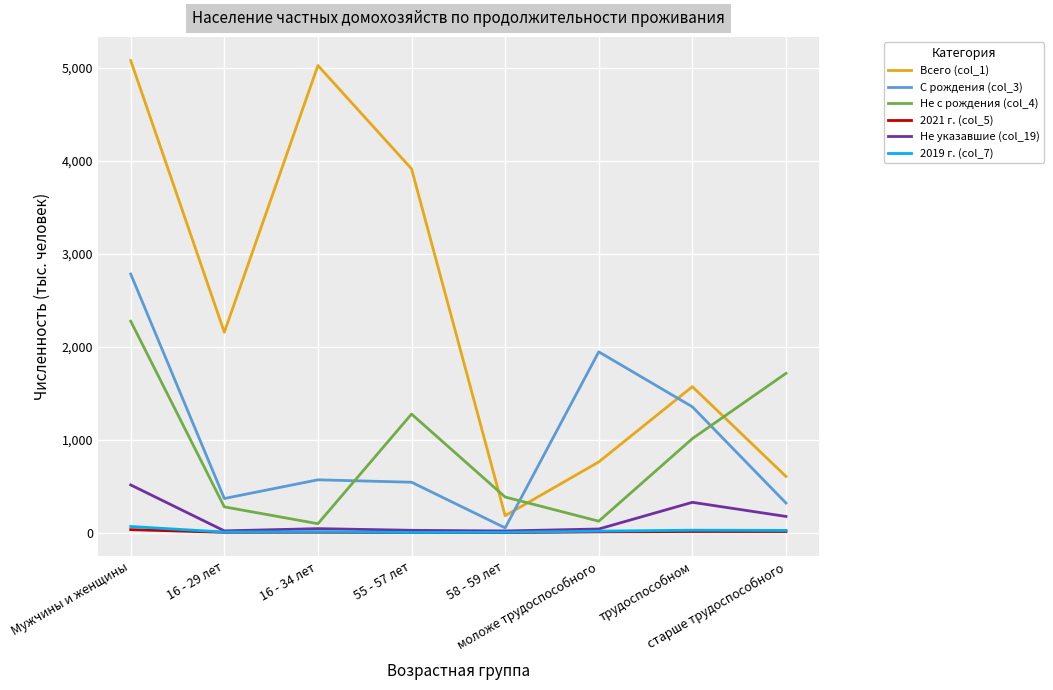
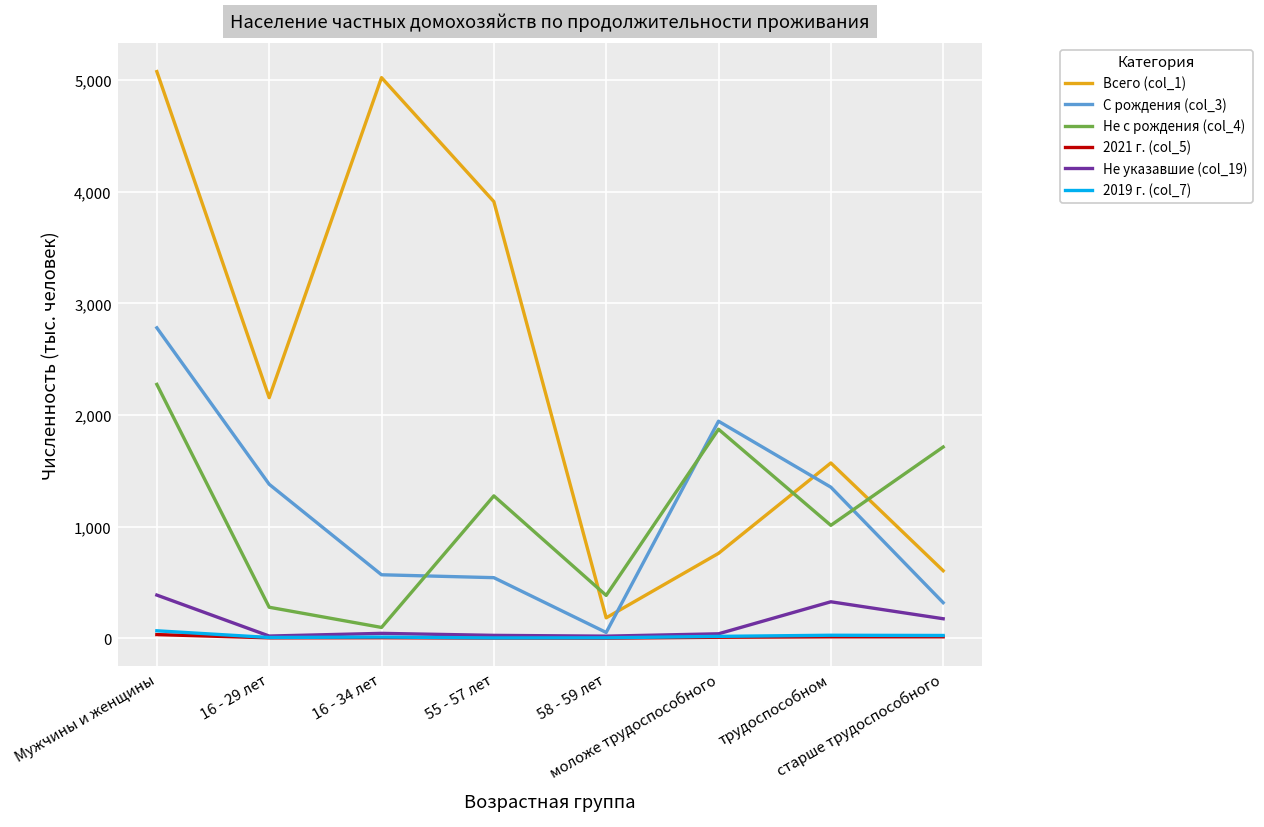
  {
    "Всего (col_1)": {
      "Мужчины и женщины": "5,100",
      "16 - 29 лет": "2,200",
      "16 - 34 лет": "5,000",
      "55 - 57 лет": "3,900",
      "58 - 59 лет": "200",
      "моложе трудоспособного": "800",
      "трудоспособном": "1,600",
      "старше трудоспособного": "600"
    },
    "С рождения (col_3)": {
      "Мужчины и женщины": "2,800",
-     "16 - 29 лет": "400",
+     "16 - 29 лет": "1,400",
      "16 - 34 лет": "600",
      "55 - 57 лет": "500",
      "58 - 59 лет": "100",
      "моложе трудоспособного": "1,900",
      "трудоспособном": "1,400",
      "старше трудоспособного": "300"
    },
    "Не с рождения (col_4)": {
      "Мужчины и женщины": "2,300",
      "16 - 29 лет": "300",
      "16 - 34 лет": "100",
      "55 - 57 лет": "1,300",
      "58 - 59 лет": "400",
-     "моложе трудоспособного": "100",
+     "моложе трудоспособного": "1,900",
      "трудоспособном": "1,000",
      "старше трудоспособного": "1,700"
    },
    "2021 г. (col_5)": {
      "Мужчины и женщины": "0"
    },
    "Не указавшие (col_19)": {
-     "Мужчины и женщины": "500",
+     "Мужчины и женщины": "400",
      "16 - 34 лет": "0",
      "трудоспособном": "300",
      "старше трудоспособного": "200"
    },
    "2019 г. (col_7)": {
      "Мужчины и женщины": "100"
    }
  }
